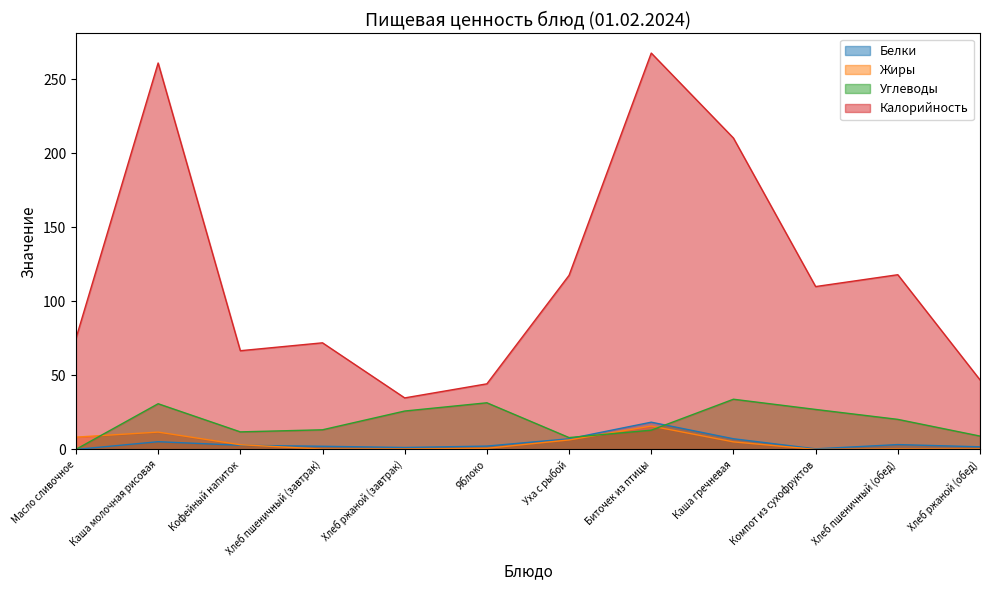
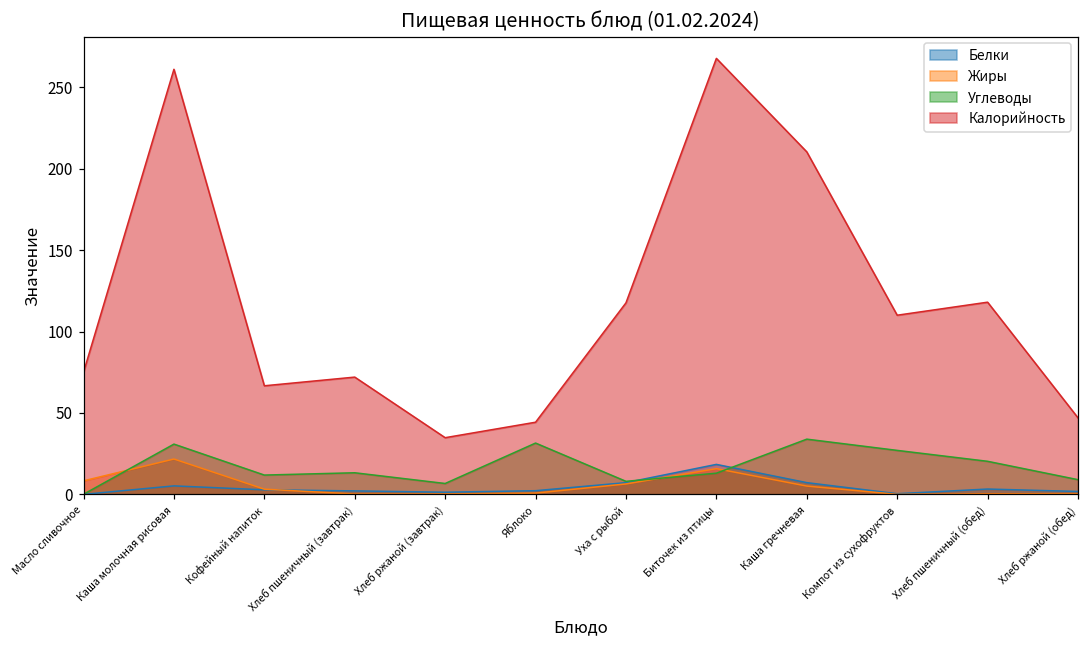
  {
    "Белки": {
      "Каша молочная рисовая": 5,
      "Хлеб пшеничный (завтрак)": 2,
      "Биточек из птицы": 18,
      "Каша гречневая": 7,
      "Хлеб пшеничный (обед)": 3
    },
    "Жиры": {
      "Масло сливочное": 8,
-     "Каша молочная рисовая": 12,
+     "Каша молочная рисовая": 22,
      "Хлеб пшеничный (завтрак)": 0,
      "Биточек из птицы": 16,
      "Каша гречневая": 5,
      "Хлеб пшеничный (обед)": 0
    },
    "Углеводы": {
      "Каша молочная рисовая": 31,
      "Кофейный напиток": 12,
      "Хлеб пшеничный (завтрак)": 13,
-     "Хлеб ржаной (завтрак)": 26,
+     "Хлеб ржаной (завтрак)": 7,
      "Яблоко": 32,
      "Биточек из птицы": 13,
      "Каша гречневая": 34,
      "Компот из сухофруктов": 27,
      "Хлеб пшеничный (обед)": 20,
      "Хлеб ржаной (обед)": 9
    },
    "Калорийность": {
      "Масло сливочное": 75,
      "Каша молочная рисовая": 261,
      "Кофейный напиток": 67,
      "Хлеб пшеничный (завтрак)": 72,
      "Хлеб ржаной (завтрак)": 35,
      "Яблоко": 44,
      "Уха с рыбой": 118,
      "Биточек из птицы": 268,
      "Каша гречневая": 210,
      "Компот из сухофруктов": 110,
      "Хлеб пшеничный (обед)": 118,
      "Хлеб ржаной (обед)": 47
    }
  }
